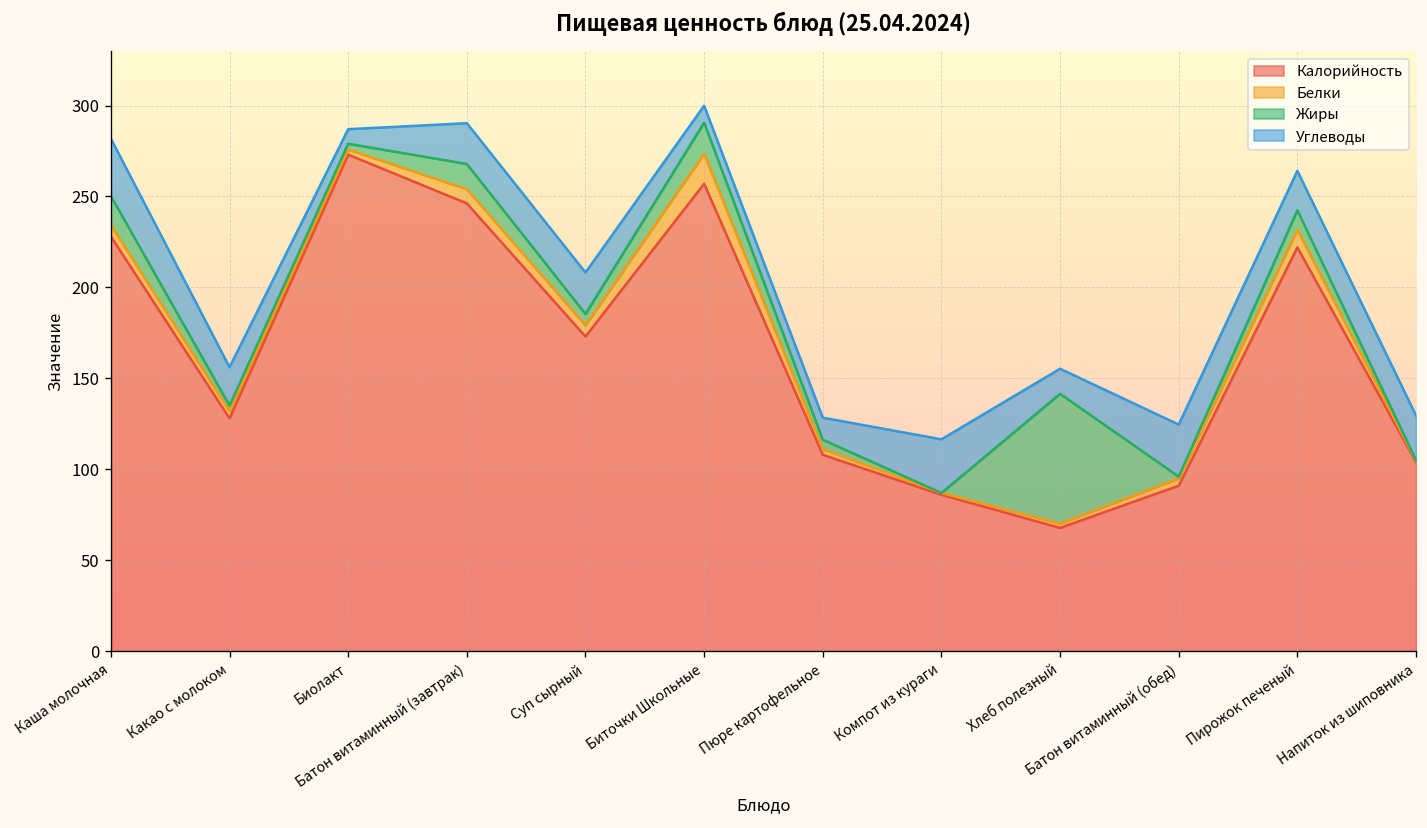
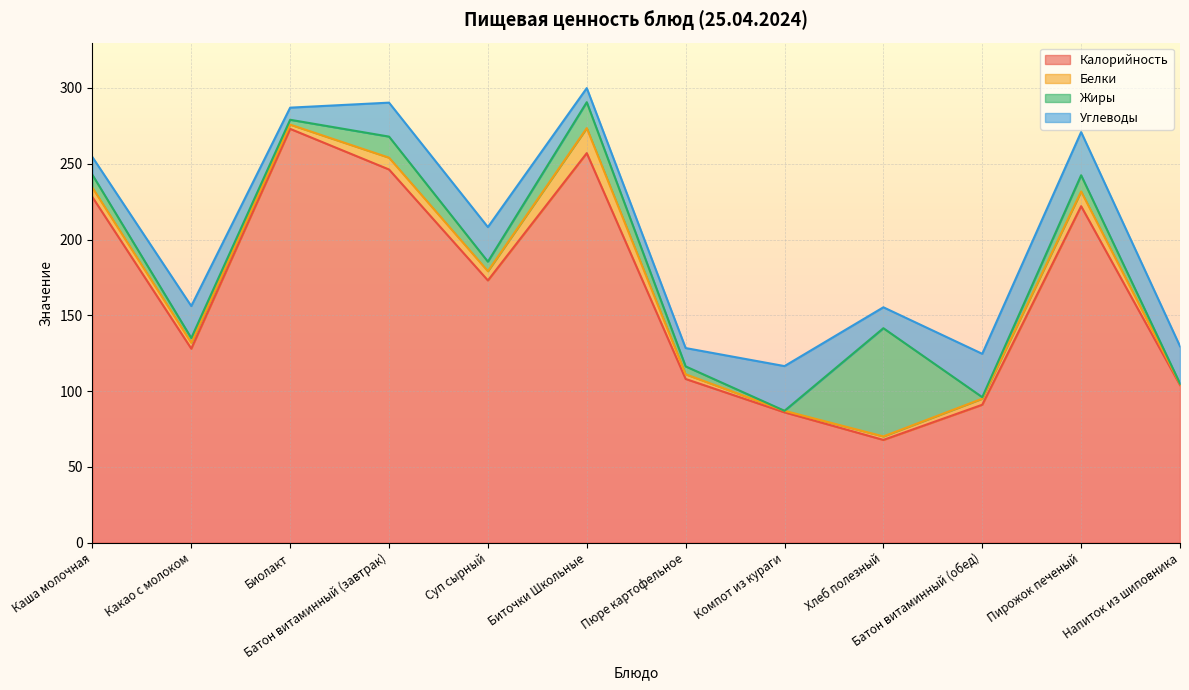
  {
    "Калорийность": {
      "Каша молочная": 228,
      "Какао с молоком": 128,
      "Биолакт": 273,
      "Батон витаминный (завтрак)": 246,
      "Суп сырный": 173,
      "Биточки Школьные": 257,
      "Пюре картофельное": 108,
      "Хлеб полезный": 68,
      "Батон витаминный (обед)": 91,
      "Пирожок печеный": 222
    },
    "Белки": {
      "Каша молочная": 6,
      "Какао с молоком": 4,
      "Биолакт": 3,
      "Батон витаминный (завтрак)": 8,
      "Суп сырный": 6,
      "Биточки Школьные": 17,
      "Пюре картофельное": 3,
      "Хлеб полезный": 2,
      "Пирожок печеный": 10
    },
    "Жиры": {
-     "Каша молочная": 16,
+     "Каша молочная": 9,
      "Какао с молоком": 3,
      "Биолакт": 3,
      "Батон витаминный (завтрак)": 14,
      "Суп сырный": 6,
      "Биточки Школьные": 17,
      "Пюре картофельное": 5,
      "Хлеб полезный": 71,
      "Пирожок печеный": 11
    },
    "Углеводы": {
-     "Каша молочная": 32,
+     "Каша молочная": 12,
      "Какао с молоком": 21,
      "Биолакт": 8,
      "Батон витаминный (завтрак)": 22,
      "Суп сырный": 23,
      "Биточки Школьные": 9,
      "Пюре картофельное": 12,
      "Компот из кураги": 30,
      "Хлеб полезный": 14,
      "Батон витаминный (обед)": 29,
-     "Пирожок печеный": 22,
+     "Пирожок печеный": 29,
      "Напиток из шиповника": 25
    }
  }
